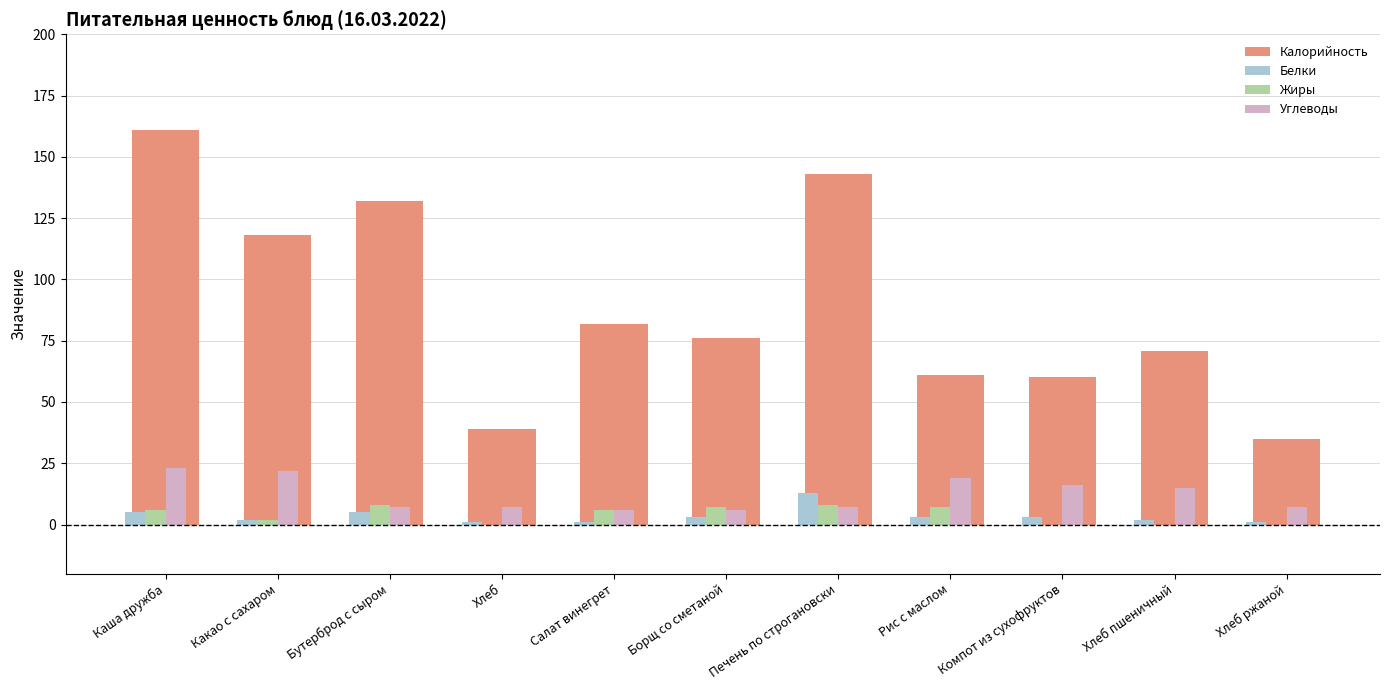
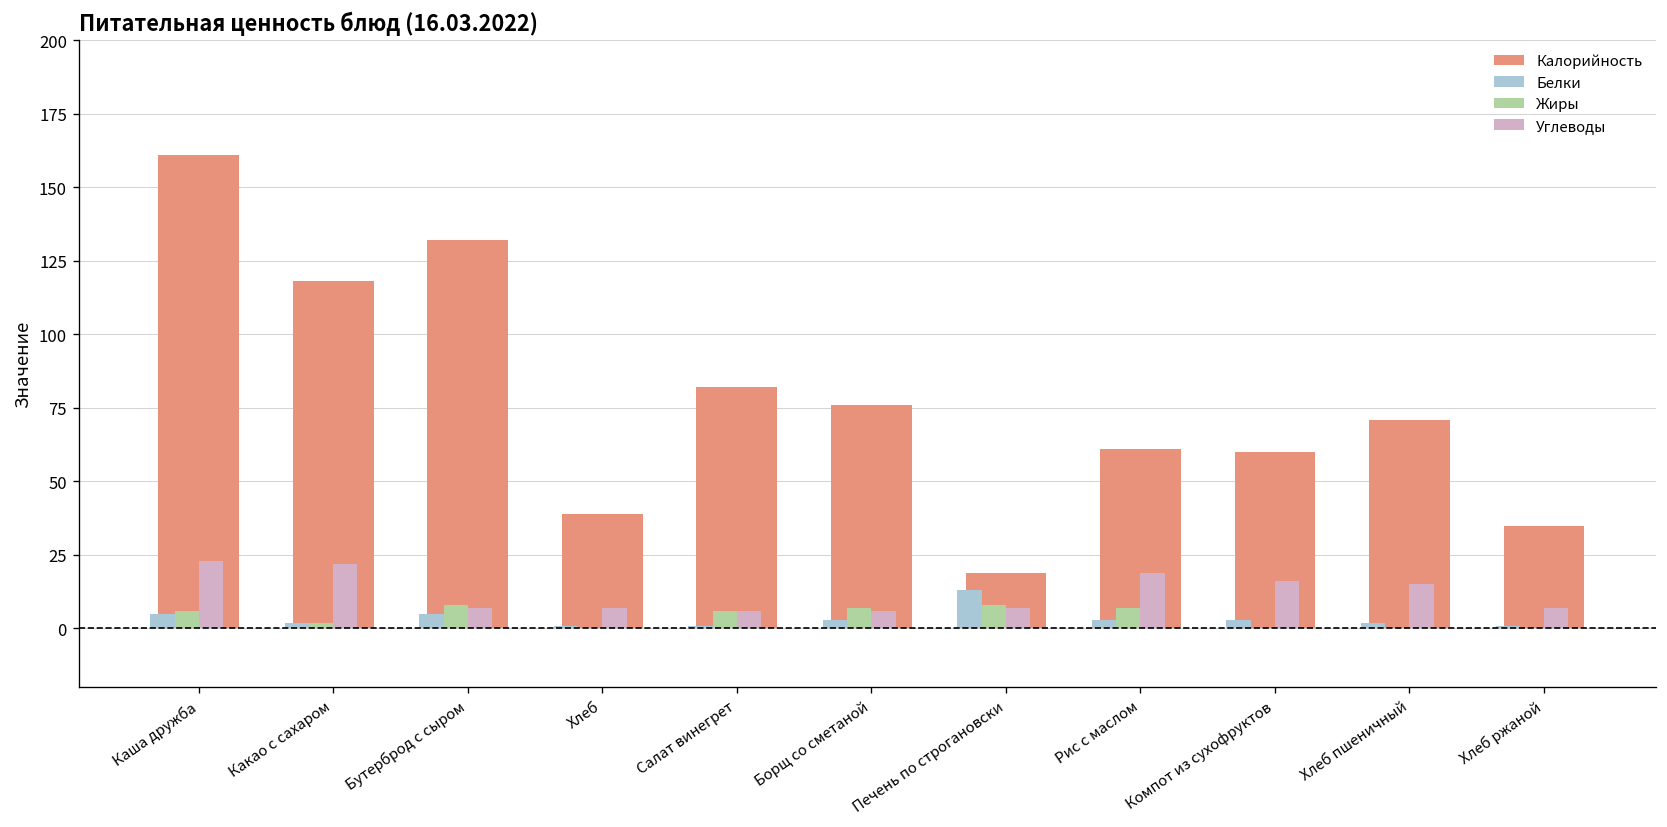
  {
    "Калорийность": {
      "Каша дружба": 161,
      "Какао с сахаром": 118,
      "Бутерброд с сыром": 132,
      "Хлеб": 39,
      "Салат винегрет": 82,
      "Борщ со сметаной": 76,
-     "Печень по строгановски": 143,
+     "Печень по строгановски": 19,
      "Рис с маслом": 61,
      "Компот из сухофруктов": 60,
      "Хлеб пшеничный": 71,
      "Хлеб ржаной": 35
    }
  }
